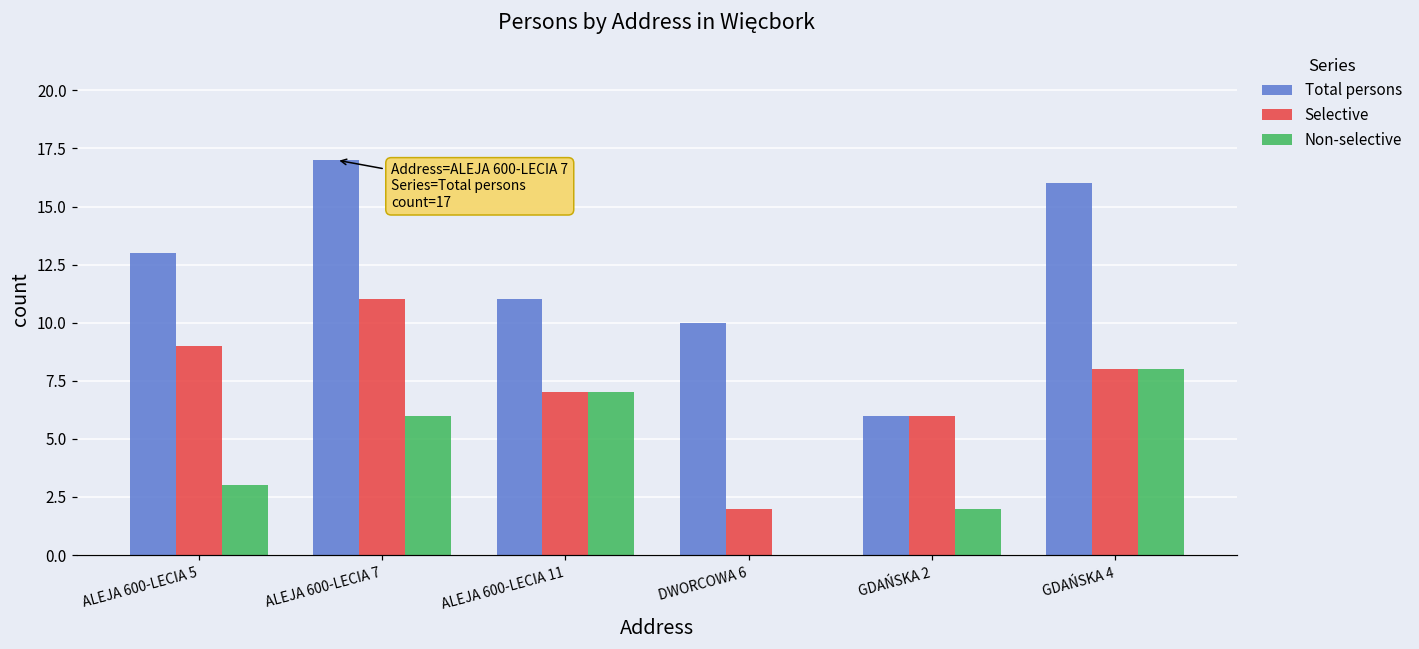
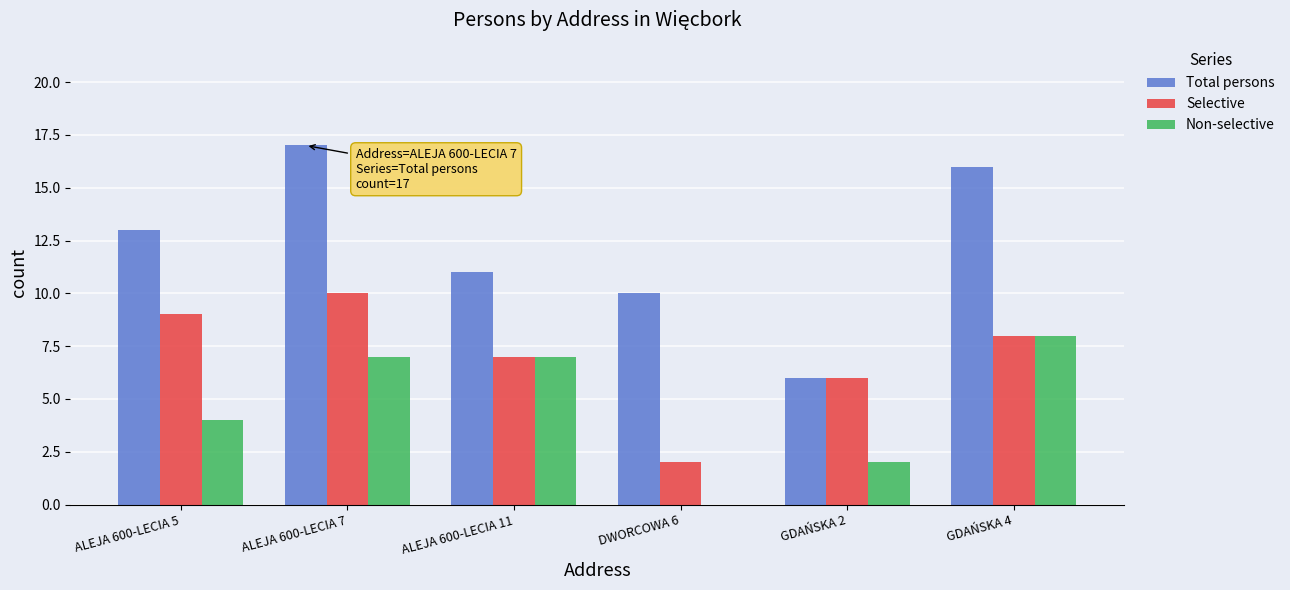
  {
    "Total persons": {
      "ALEJA 600-LECIA 5": 13,
      "ALEJA 600-LECIA 11": 11,
      "DWORCOWA 6": 10,
      "GDAŃSKA 2": 6,
      "GDAŃSKA 4": 16
    },
    "Selective": {
      "ALEJA 600-LECIA 5": 9,
-     "ALEJA 600-LECIA 7": 11,
+     "ALEJA 600-LECIA 7": 10,
      "ALEJA 600-LECIA 11": 7,
      "DWORCOWA 6": 2,
      "GDAŃSKA 2": 6,
      "GDAŃSKA 4": 8
    },
    "Non-selective": {
-     "ALEJA 600-LECIA 5": 3,
-     "ALEJA 600-LECIA 7": 6,
+     "ALEJA 600-LECIA 5": 4,
+     "ALEJA 600-LECIA 7": 7,
      "ALEJA 600-LECIA 11": 7,
      "DWORCOWA 6": 0,
      "GDAŃSKA 2": 2,
      "GDAŃSKA 4": 8
    }
  }
